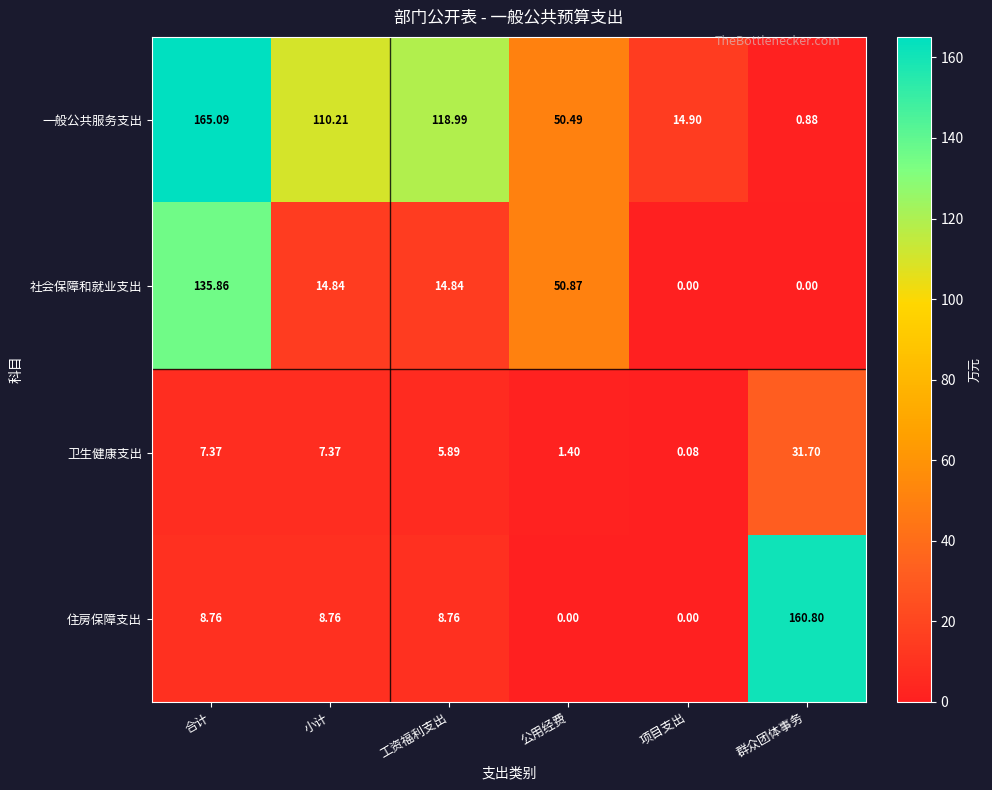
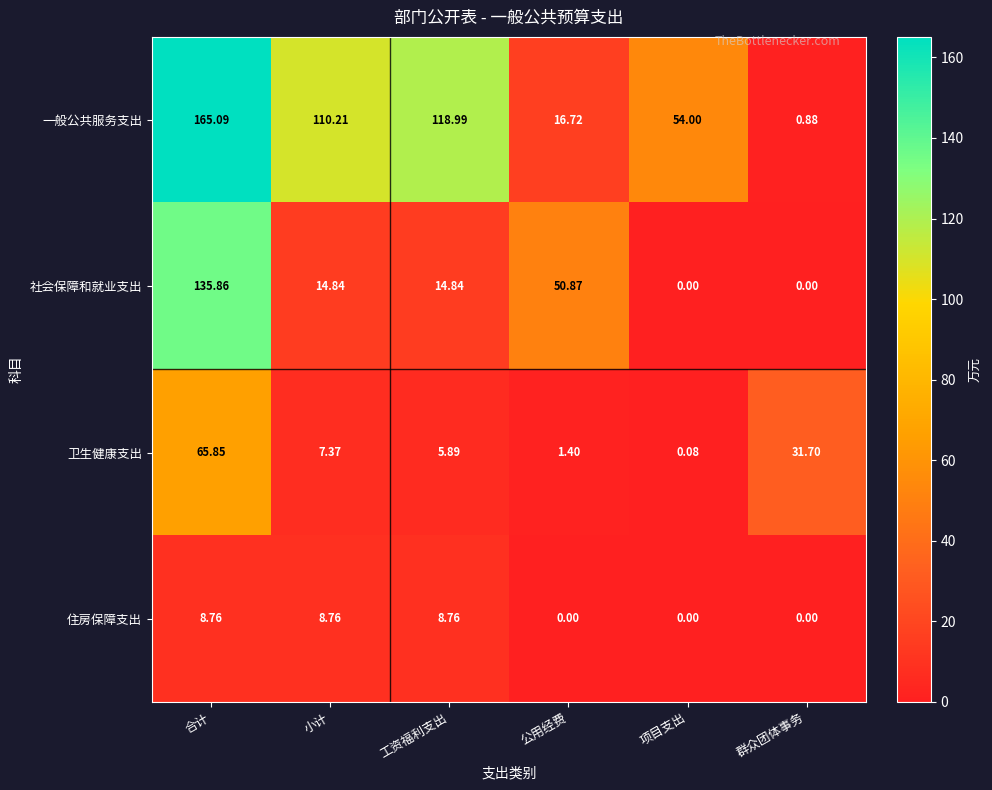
  {
    "一般公共服务支出": {
      "合计": 165.09,
      "小计": 110.21,
      "工资福利支出": 118.99,
-     "公用经费": 50.49,
-     "项目支出": 14.90,
+     "公用经费": 16.72,
+     "项目支出": 54.00,
      "群众团体事务": 0.88
    },
    "社会保障和就业支出": {
      "合计": 135.86,
      "小计": 14.84,
      "工资福利支出": 14.84,
      "公用经费": 50.87,
      "项目支出": 0.00,
      "群众团体事务": 0.00
    },
    "卫生健康支出": {
-     "合计": 7.37,
+     "合计": 65.85,
      "小计": 7.37,
      "工资福利支出": 5.89,
      "公用经费": 1.40,
      "项目支出": 0.08,
      "群众团体事务": 31.70
    },
    "住房保障支出": {
      "合计": 8.76,
      "小计": 8.76,
      "工资福利支出": 8.76,
      "公用经费": 0.00,
      "项目支出": 0.00,
-     "群众团体事务": 160.80
+     "群众团体事务": 0.00
    }
  }
